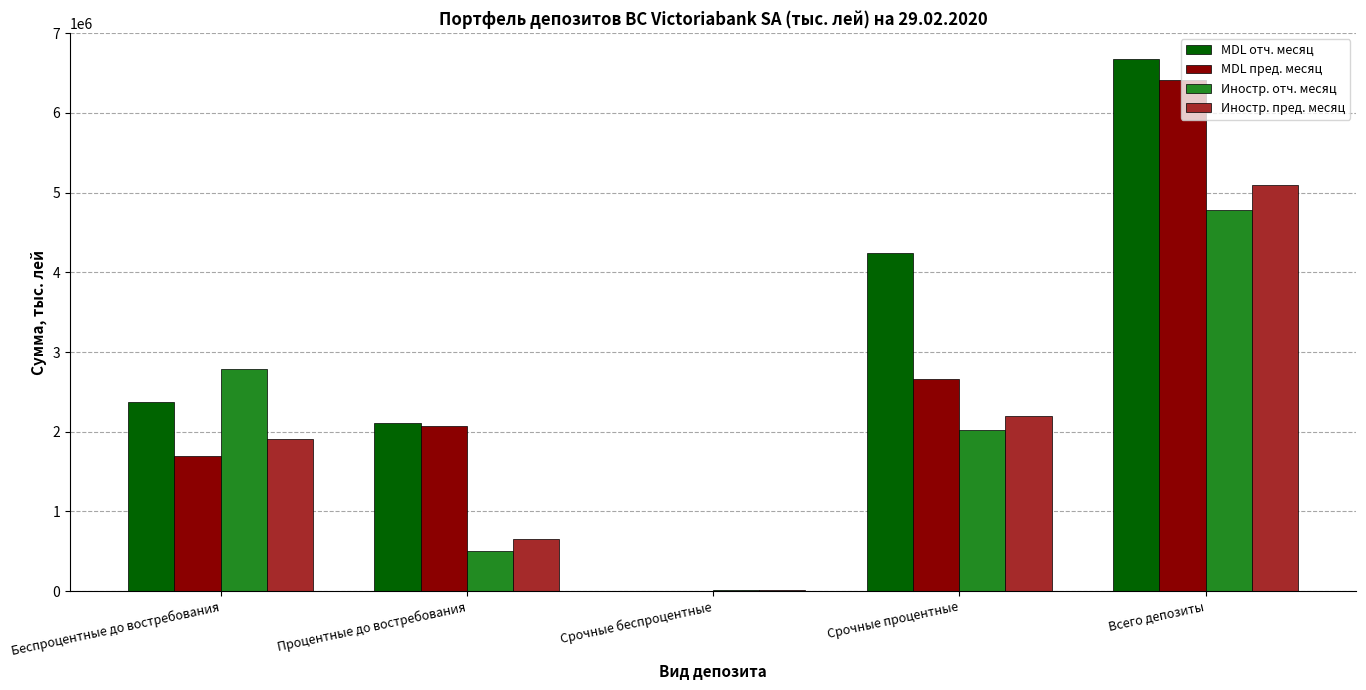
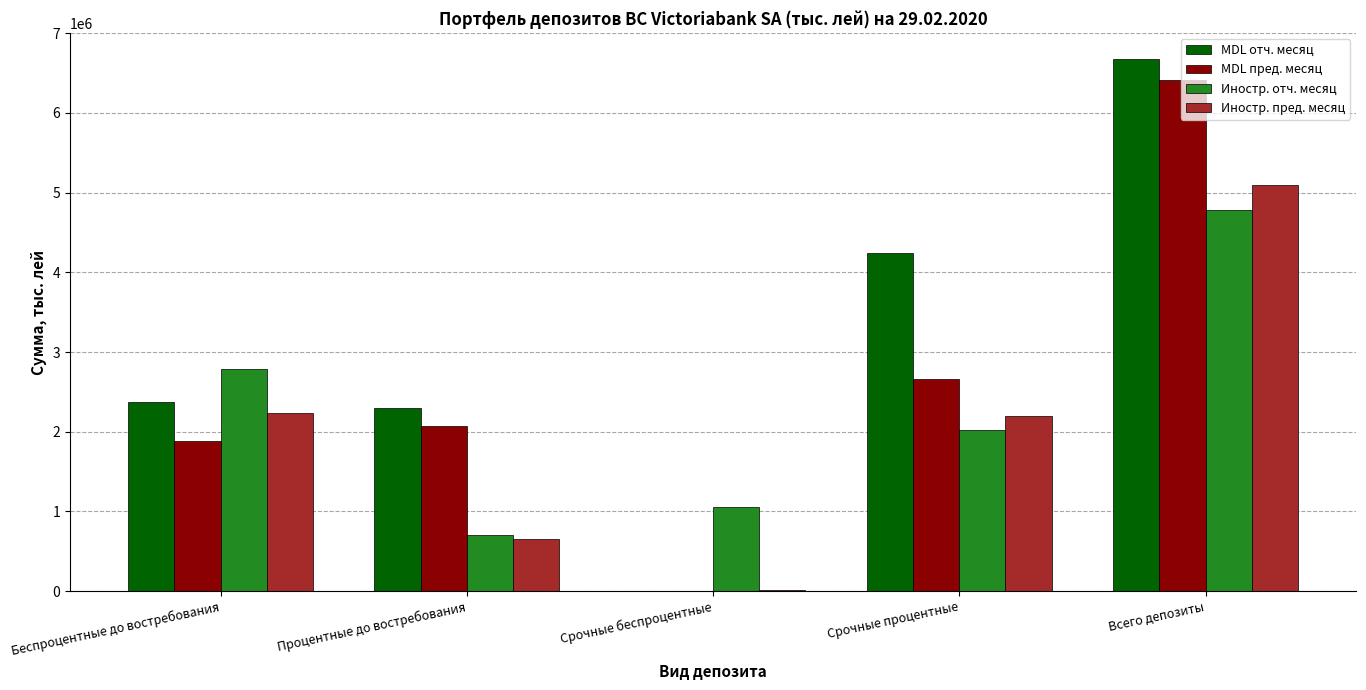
  {
    "MDL отч. месяц": {
      "Беспроцентные до востребования": 2400000,
-     "Процентные до востребования": 2100000,
+     "Процентные до востребования": 2300000,
      "Срочные процентные": 4200000,
      "Всего депозиты": 6700000
    },
    "MDL пред. месяц": {
-     "Беспроцентные до востребования": 1700000,
+     "Беспроцентные до востребования": 1900000,
      "Процентные до востребования": 2100000,
      "Срочные процентные": 2700000
    },
    "Иностр. отч. месяц": {
      "Беспроцентные до востребования": 2800000,
-     "Процентные до востребования": 500000,
-     "Срочные беспроцентные": 0,
+     "Процентные до востребования": 700000,
+     "Срочные беспроцентные": 1100000,
      "Срочные процентные": 2000000,
      "Всего депозиты": 4800000
    },
    "Иностр. пред. месяц": {
-     "Беспроцентные до востребования": 1900000,
+     "Беспроцентные до востребования": 2200000,
      "Процентные до востребования": 700000,
      "Срочные процентные": 2200000,
      "Всего депозиты": 5100000
    }
  }
